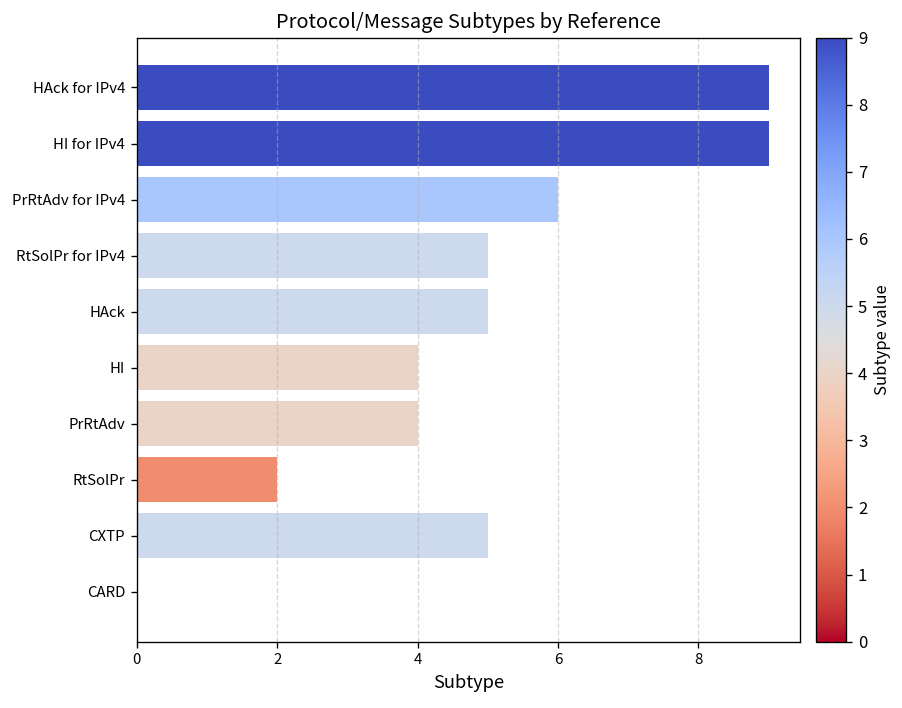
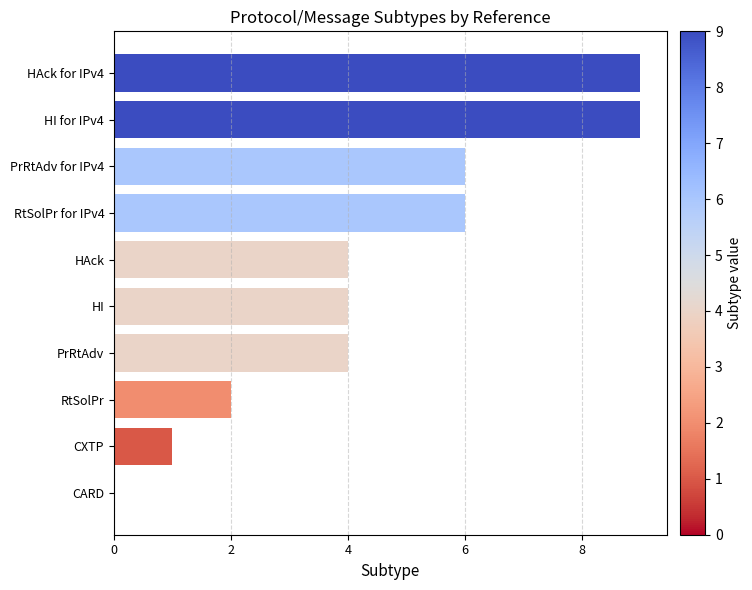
  {
    "HAck for IPv4": 9,
    "HI for IPv4": 9,
    "PrRtAdv for IPv4": 6,
-   "RtSolPr for IPv4": 5,
-   "HAck": 5,
+   "RtSolPr for IPv4": 6,
+   "HAck": 4,
    "HI": 4,
    "PrRtAdv": 4,
    "RtSolPr": 2,
-   "CXTP": 5,
+   "CXTP": 1,
    "CARD": 0
  }
